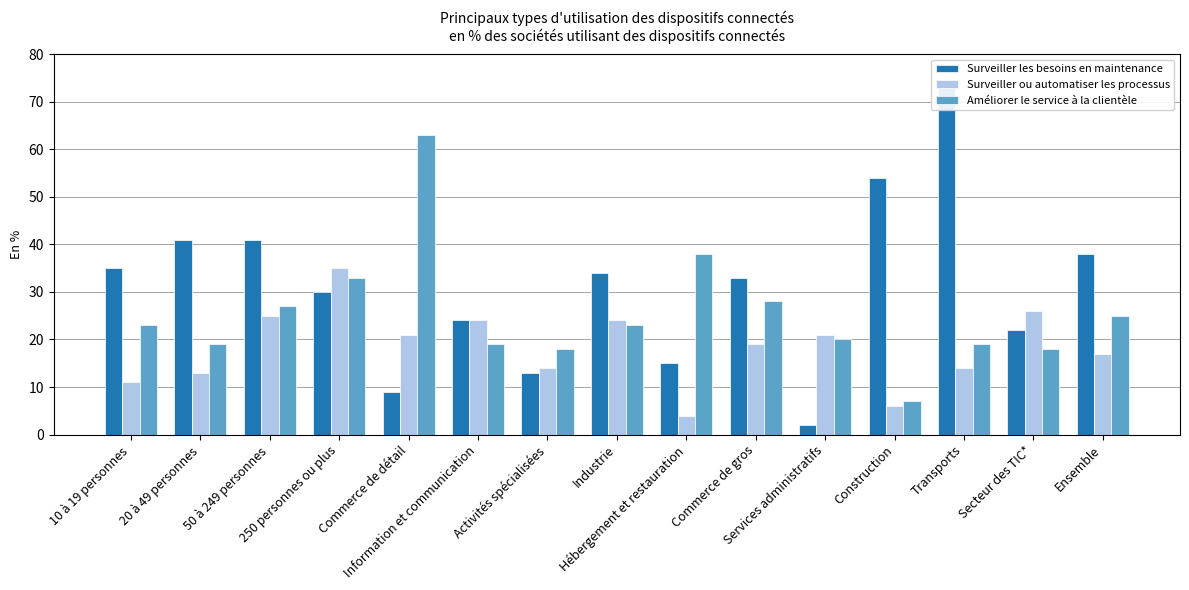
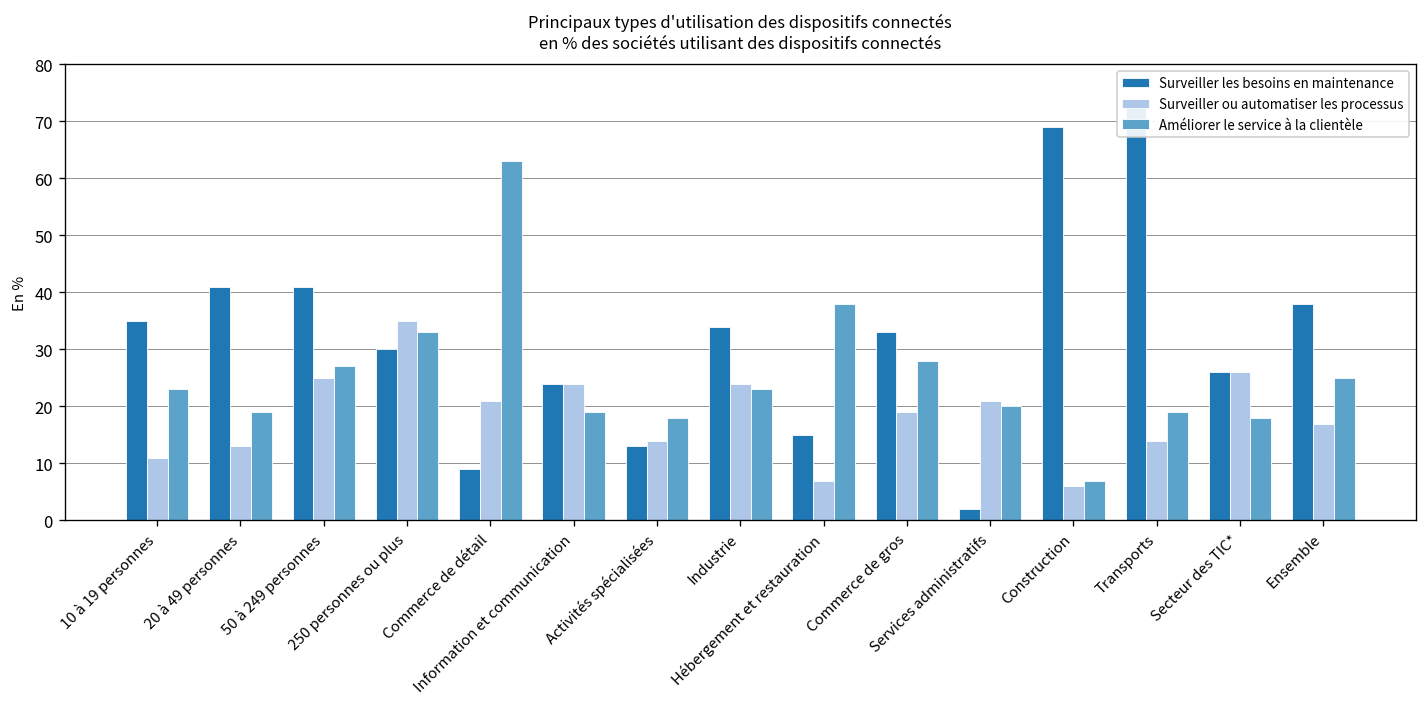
  {
    "Surveiller les besoins en maintenance": {
      "10 à 19 personnes": 35,
      "20 à 49 personnes": 41,
      "50 à 249 personnes": 41,
      "250 personnes ou plus": 30,
      "Commerce de détail": 9,
      "Information et communication": 24,
      "Activités spécialisées": 13,
      "Industrie": 34,
      "Hébergement et restauration": 15,
      "Commerce de gros": 33,
      "Services administratifs": 2,
-     "Construction": 54,
-     "Secteur des TIC*": 22,
+     "Construction": 69,
+     "Secteur des TIC*": 26,
      "Ensemble": 38
    },
    "Surveiller ou automatiser les processus": {
      "10 à 19 personnes": 11,
      "20 à 49 personnes": 13,
      "50 à 249 personnes": 25,
      "250 personnes ou plus": 35,
      "Commerce de détail": 21,
      "Information et communication": 24,
      "Activités spécialisées": 14,
      "Industrie": 24,
-     "Hébergement et restauration": 4,
+     "Hébergement et restauration": 7,
      "Commerce de gros": 19,
      "Services administratifs": 21,
      "Construction": 6,
      "Transports": 14,
      "Secteur des TIC*": 26,
      "Ensemble": 17
    },
    "Améliorer le service à la clientèle": {
      "10 à 19 personnes": 23,
      "20 à 49 personnes": 19,
      "50 à 249 personnes": 27,
      "250 personnes ou plus": 33,
      "Commerce de détail": 63,
      "Information et communication": 19,
      "Activités spécialisées": 18,
      "Industrie": 23,
      "Hébergement et restauration": 38,
      "Commerce de gros": 28,
      "Services administratifs": 20,
      "Construction": 7,
      "Transports": 19,
      "Secteur des TIC*": 18,
      "Ensemble": 25
    }
  }
